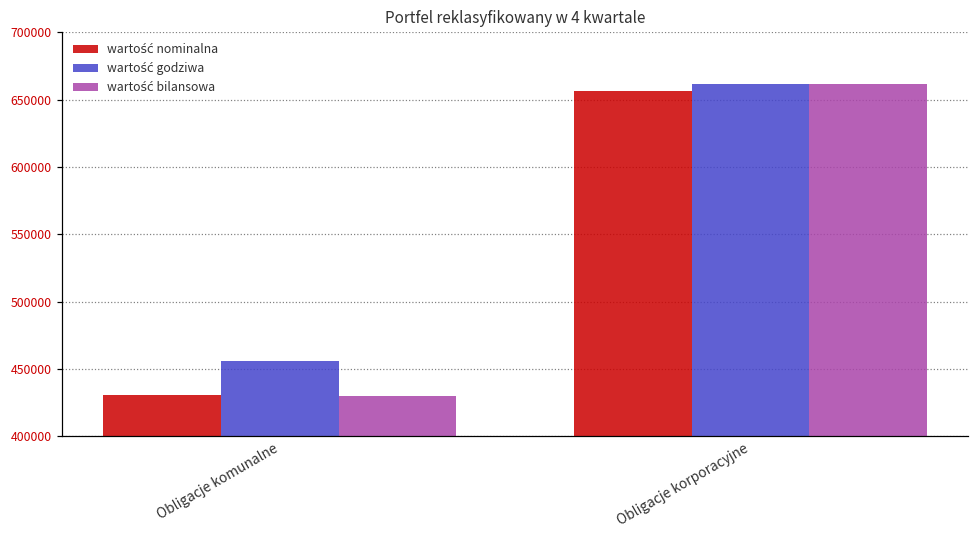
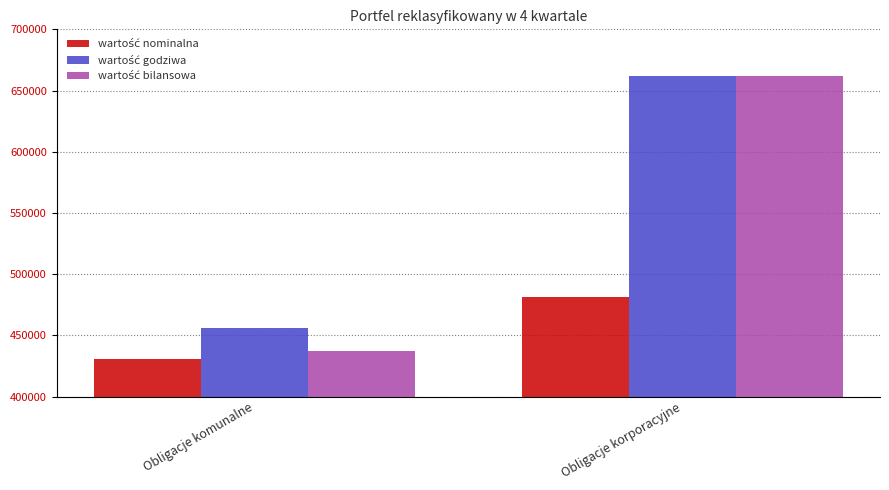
  {
    "wartość nominalna": {
      "Obligacje komunalne": 431000,
-     "Obligacje korporacyjne": 657000
+     "Obligacje korporacyjne": 481000
    },
    "wartość godziwa": {
      "Obligacje komunalne": 456000,
      "Obligacje korporacyjne": 662000
    },
    "wartość bilansowa": {
-     "Obligacje komunalne": 430000,
+     "Obligacje komunalne": 437000,
      "Obligacje korporacyjne": 662000
    }
  }
